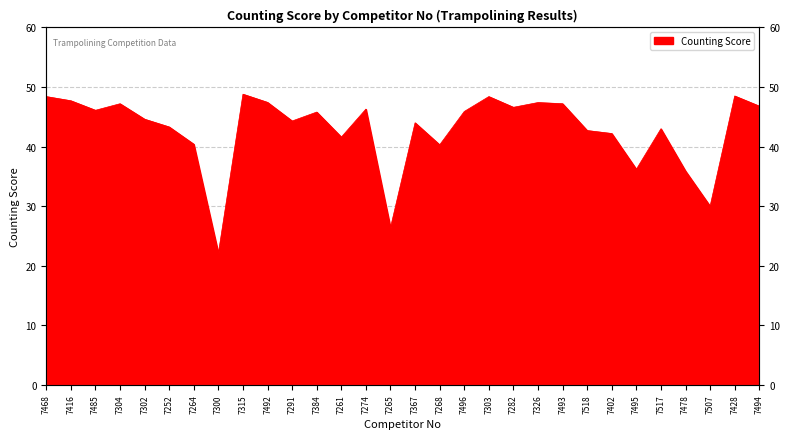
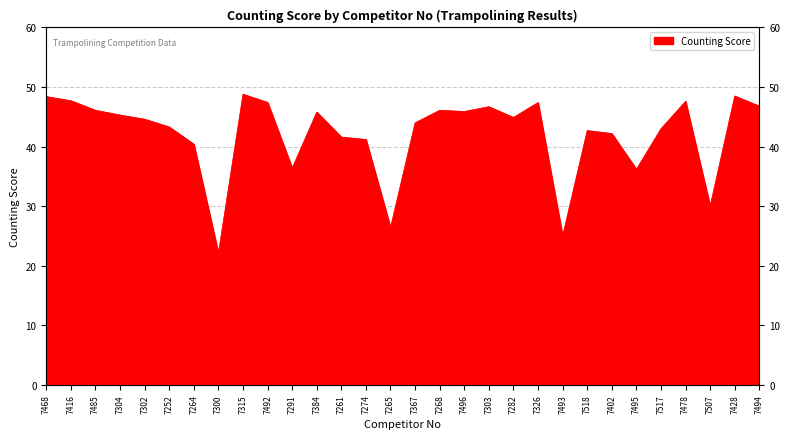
  {
    "7468": 48,
    "7416": 48,
    "7485": 46,
-   "7304": 47,
+   "7304": 45,
    "7302": 45,
    "7252": 43,
    "7264": 40,
    "7300": 22,
    "7315": 49,
    "7492": 47,
-   "7291": 44,
+   "7291": 36,
    "7384": 46,
    "7261": 42,
-   "7274": 46,
+   "7274": 41,
    "7265": 26,
    "7367": 44,
-   "7268": 40,
+   "7268": 46,
    "7496": 46,
-   "7303": 48,
-   "7282": 47,
+   "7303": 47,
+   "7282": 45,
    "7326": 47,
-   "7493": 47,
+   "7493": 25,
    "7518": 43,
    "7402": 42,
    "7495": 36,
    "7517": 43,
-   "7478": 36,
+   "7478": 48,
    "7507": 30,
    "7428": 49,
    "7494": 47
  }
